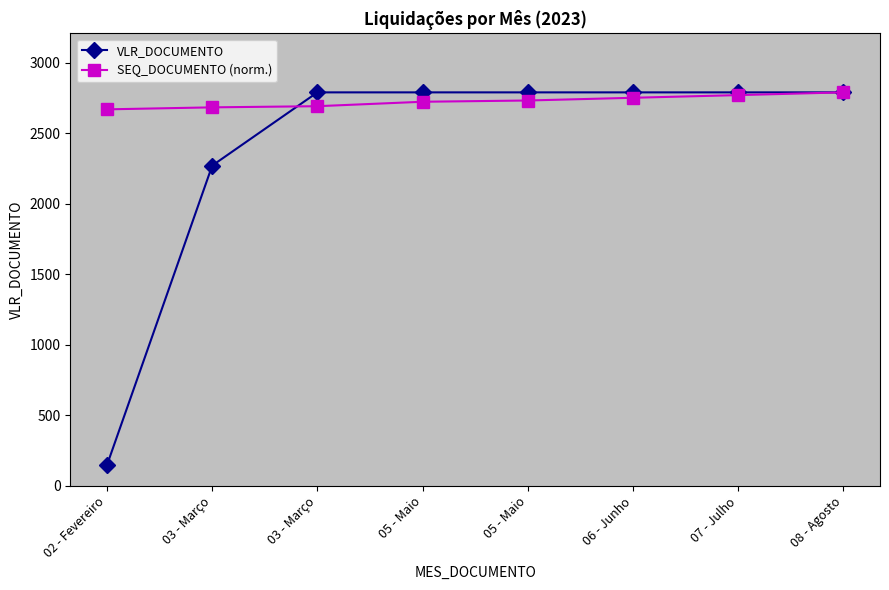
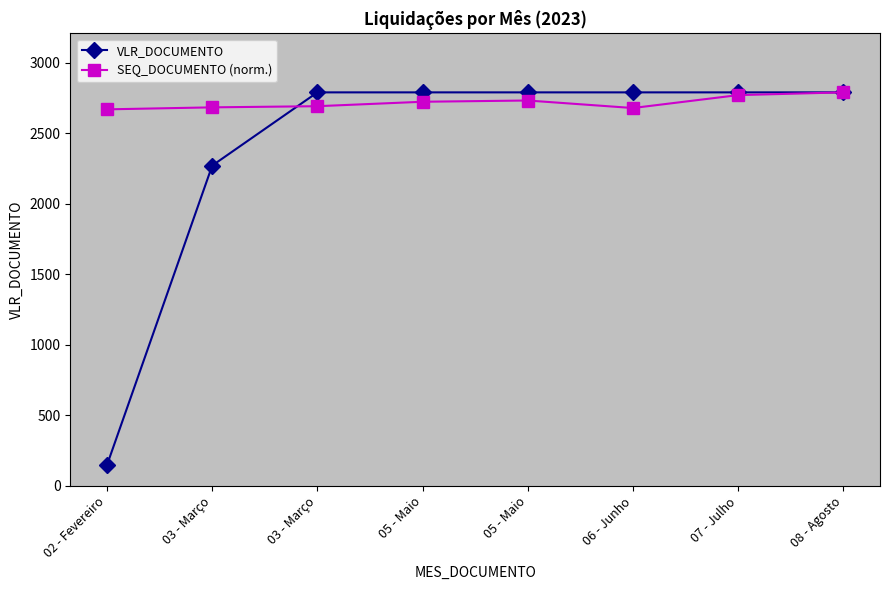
  {
    "VLR_DOCUMENTO": {
      "02 - Fevereiro": 150,
      "06 - Junho": 2790,
      "07 - Julho": 2790
    },
    "SEQ_DOCUMENTO (norm.)": {
      "02 - Fevereiro": 2670,
-     "06 - Junho": 2750,
+     "06 - Junho": 2680,
      "07 - Julho": 2770
    }
  }
